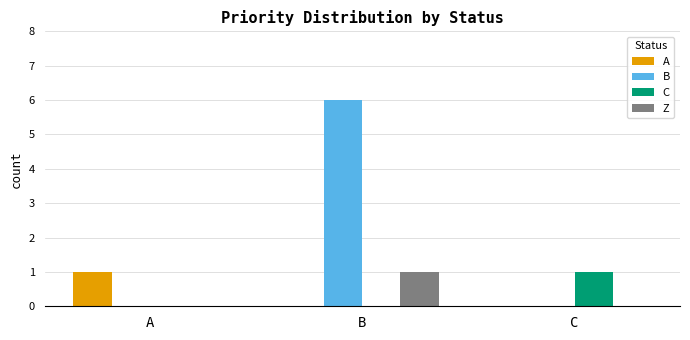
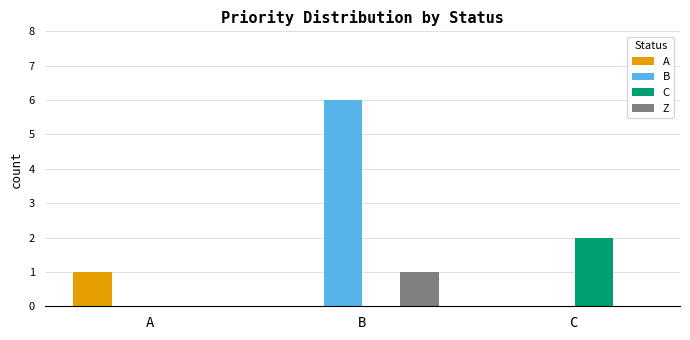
  {
    "A": {
      "A": 1,
      "B": 0,
      "C": 0
    },
    "B": {
      "A": 0,
      "B": 6,
      "C": 0
    },
    "C": {
      "A": 0,
      "B": 0,
-     "C": 1
+     "C": 2
    },
    "Z": {
      "A": 0,
      "B": 1,
      "C": 0
    }
  }
